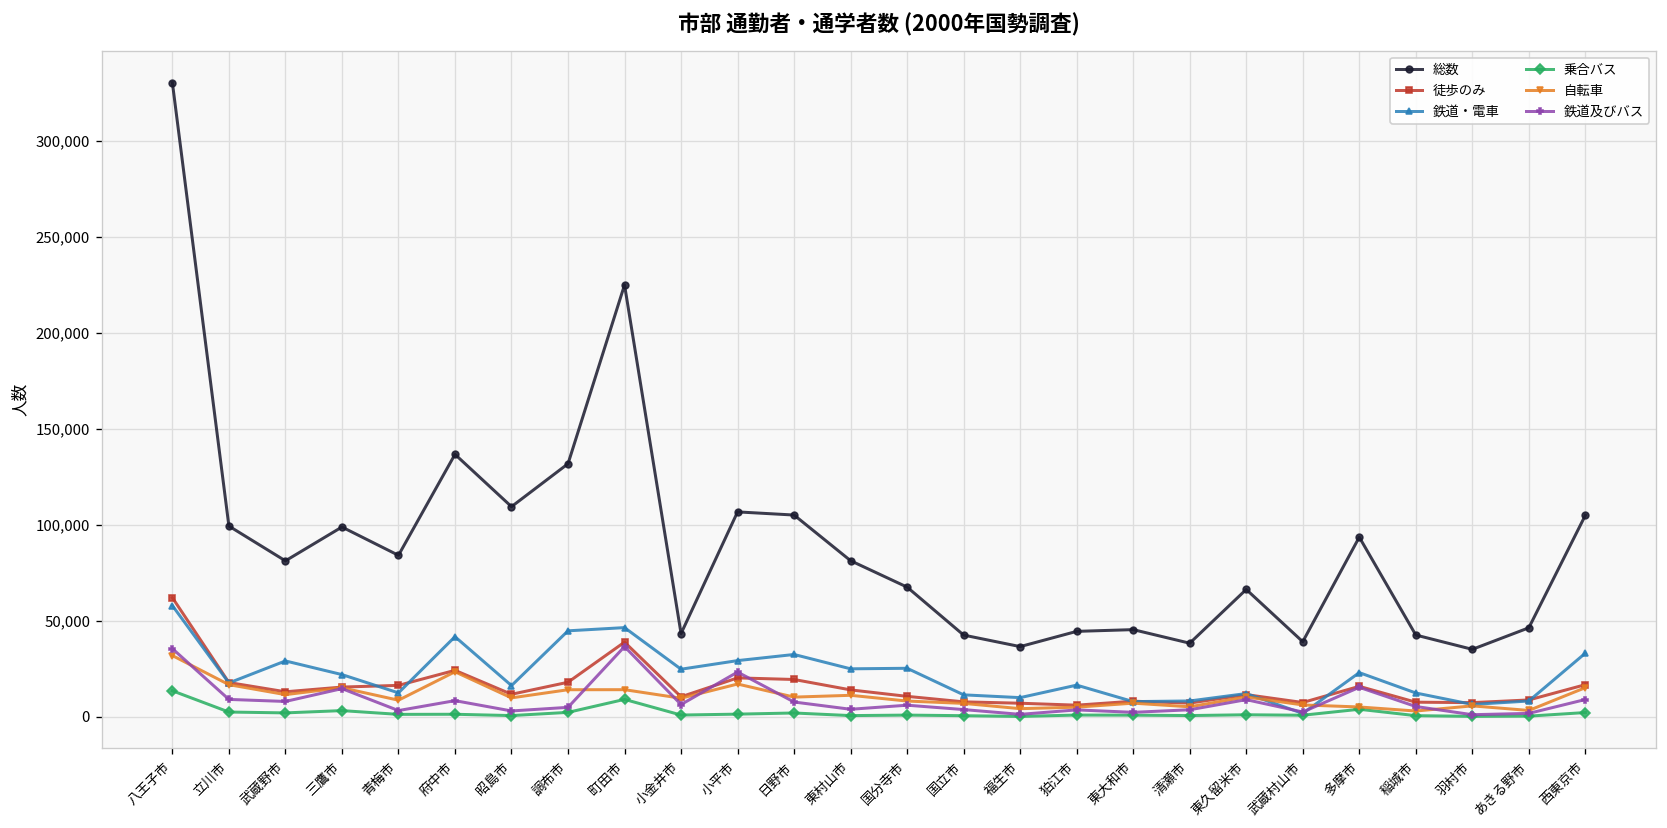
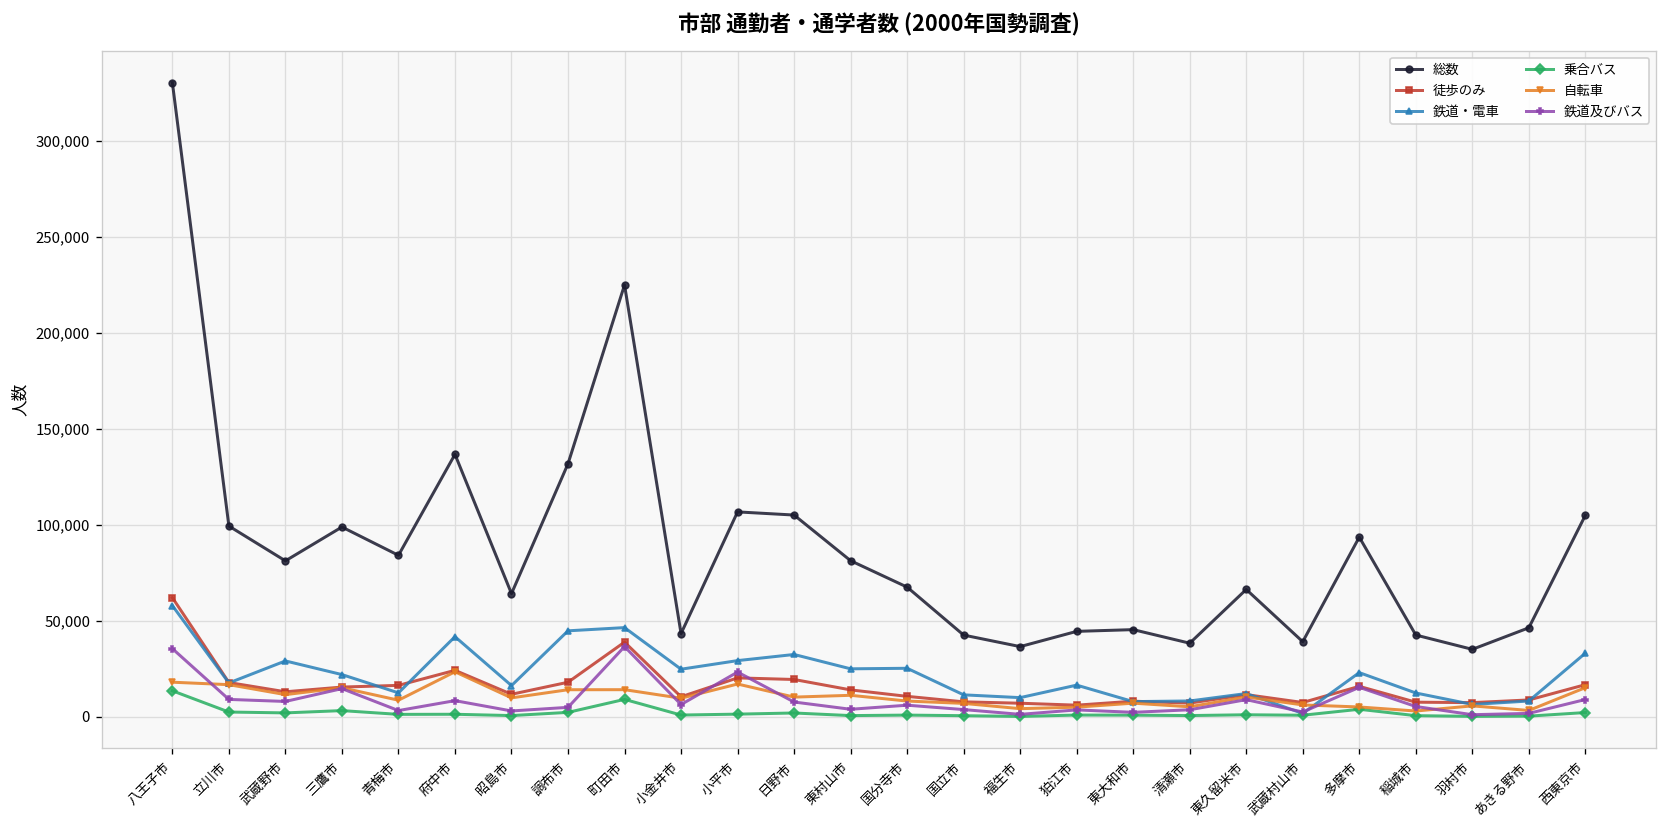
  {
    "総数": {
      "八王子市": "330,000",
      "立川市": "99,000",
      "武蔵野市": "81,000",
      "三鷹市": "99,000",
      "青梅市": "84,000",
      "府中市": "137,000",
-     "昭島市": "109,000",
+     "昭島市": "64,000",
      "調布市": "132,000",
      "町田市": "225,000",
      "小金井市": "43,000",
      "小平市": "107,000",
      "日野市": "105,000",
      "東村山市": "81,000",
      "国分寺市": "67,000",
      "国立市": "43,000",
      "福生市": "37,000",
      "狛江市": "44,000",
      "東大和市": "45,000",
      "清瀬市": "38,000",
      "東久留米市": "66,000",
      "武蔵村山市": "39,000",
      "多摩市": "94,000",
      "稲城市": "43,000",
      "羽村市": "35,000",
      "あきる野市": "46,000",
      "西東京市": "105,000"
    },
    "徒歩のみ": {
      "八王子市": "62,000",
      "青梅市": "16,000",
      "昭島市": "12,000",
      "調布市": "18,000",
      "町田市": "39,000",
      "小平市": "20,000",
      "日野市": "19,000",
      "東村山市": "14,000",
      "国分寺市": "11,000",
      "福生市": "7,000",
      "稲城市": "8,000"
    },
    "鉄道・電車": {
      "八王子市": "58,000",
      "武蔵野市": "29,000",
      "三鷹市": "22,000",
      "青梅市": "12,000",
      "府中市": "42,000",
      "昭島市": "16,000",
      "調布市": "45,000",
      "町田市": "46,000",
      "小金井市": "25,000",
      "小平市": "29,000",
      "日野市": "32,000",
      "東村山市": "25,000",
      "国分寺市": "25,000",
      "国立市": "11,000",
      "福生市": "10,000",
      "狛江市": "16,000",
      "多摩市": "23,000",
      "稲城市": "12,000",
      "西東京市": "33,000"
    },
    "乗合バス": {
      "八王子市": "13,000",
      "立川市": "2,000",
      "武蔵野市": "2,000",
      "三鷹市": "3,000",
      "青梅市": "1,000",
      "府中市": "1,000",
      "昭島市": "1,000",
      "調布市": "2,000",
      "町田市": "9,000",
      "小金井市": "1,000",
      "小平市": "1,000",
      "日野市": "2,000",
      "東村山市": "1,000",
      "国分寺市": "1,000",
      "国立市": "1,000",
      "狛江市": "1,000",
      "清瀬市": "1,000",
      "東久留米市": "1,000",
      "稲城市": "1,000",
      "西東京市": "2,000"
    },
    "自転車": {
-     "八王子市": "32,000",
+     "八王子市": "18,000",
      "青梅市": "9,000",
      "昭島市": "10,000",
      "調布市": "14,000",
      "町田市": "14,000",
      "小平市": "17,000",
      "日野市": "10,000",
      "東村山市": "11,000",
      "国分寺市": "8,000",
      "福生市": "4,000",
      "稲城市": "3,000"
    },
    "鉄道及びバス": {
      "八王子市": "35,000",
      "立川市": "9,000",
      "武蔵野市": "8,000",
      "青梅市": "3,000",
      "府中市": "8,000",
      "昭島市": "3,000",
      "調布市": "5,000",
      "町田市": "37,000",
      "小金井市": "6,000",
      "小平市": "23,000",
      "日野市": "8,000",
      "東村山市": "4,000",
      "国分寺市": "6,000",
      "国立市": "4,000",
      "稲城市": "5,000",
      "西東京市": "9,000"
    }
  }
